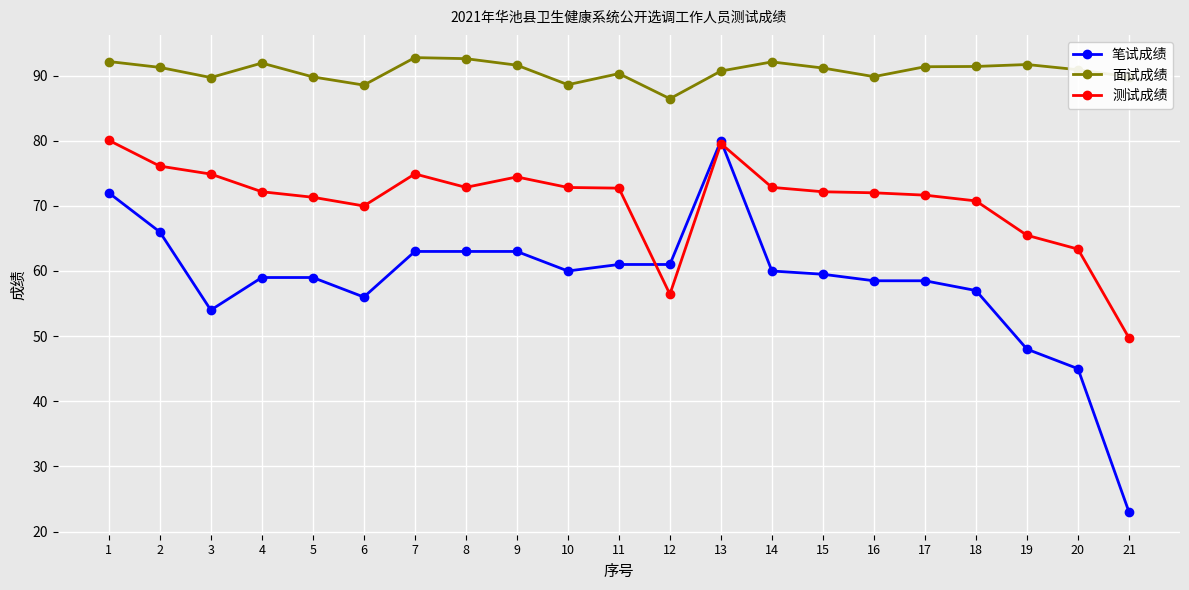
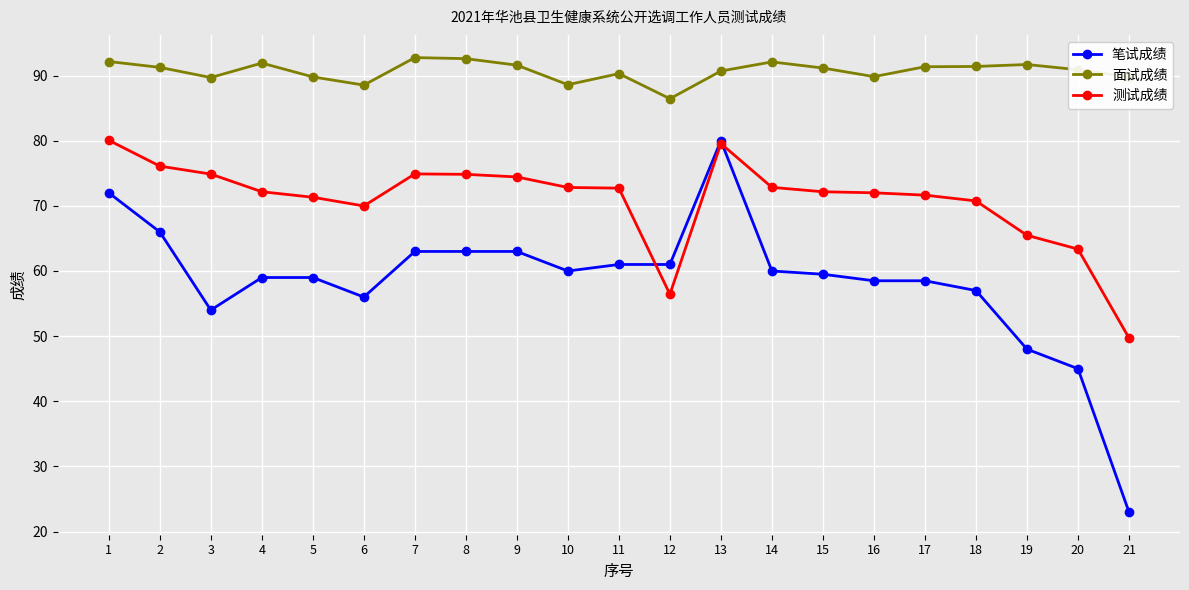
  {
    "笔试成绩": {
      "1": 72,
      "2": 66,
      "3": 54,
      "4": 59,
      "5": 59,
      "6": 56,
      "7": 63,
      "8": 63,
      "9": 63,
      "10": 60,
      "11": 61,
      "12": 61,
      "13": 80,
      "14": 60,
      "15": 60,
      "16": 59,
      "17": 59,
      "18": 57,
      "19": 48,
      "20": 45,
      "21": 23
    },
    "面试成绩": {
      "1": 92,
      "2": 91,
      "3": 90,
      "4": 92,
      "5": 90,
      "6": 89,
      "7": 93,
      "8": 93,
      "9": 92,
      "10": 89,
      "11": 90,
      "12": 86,
      "13": 91,
      "14": 92,
      "15": 91,
      "16": 90,
      "17": 91,
      "18": 91,
      "19": 92
    },
    "测试成绩": {
      "1": 80,
      "2": 76,
      "3": 75,
      "4": 72,
      "5": 71,
      "6": 70,
      "7": 75,
-     "8": 73,
+     "8": 75,
      "9": 74,
      "10": 73,
      "11": 73,
      "12": 56,
      "13": 80,
      "14": 73,
      "15": 72,
      "16": 72,
      "17": 72,
      "18": 71,
      "19": 65,
      "20": 63,
      "21": 50
    }
  }
